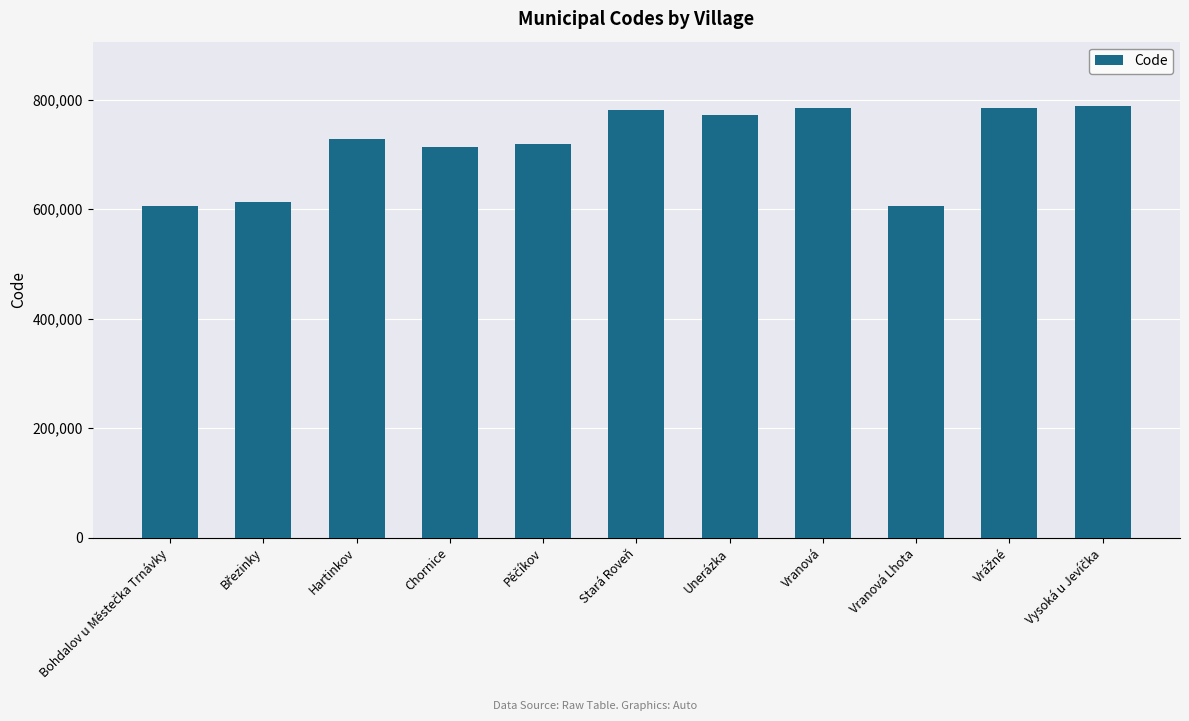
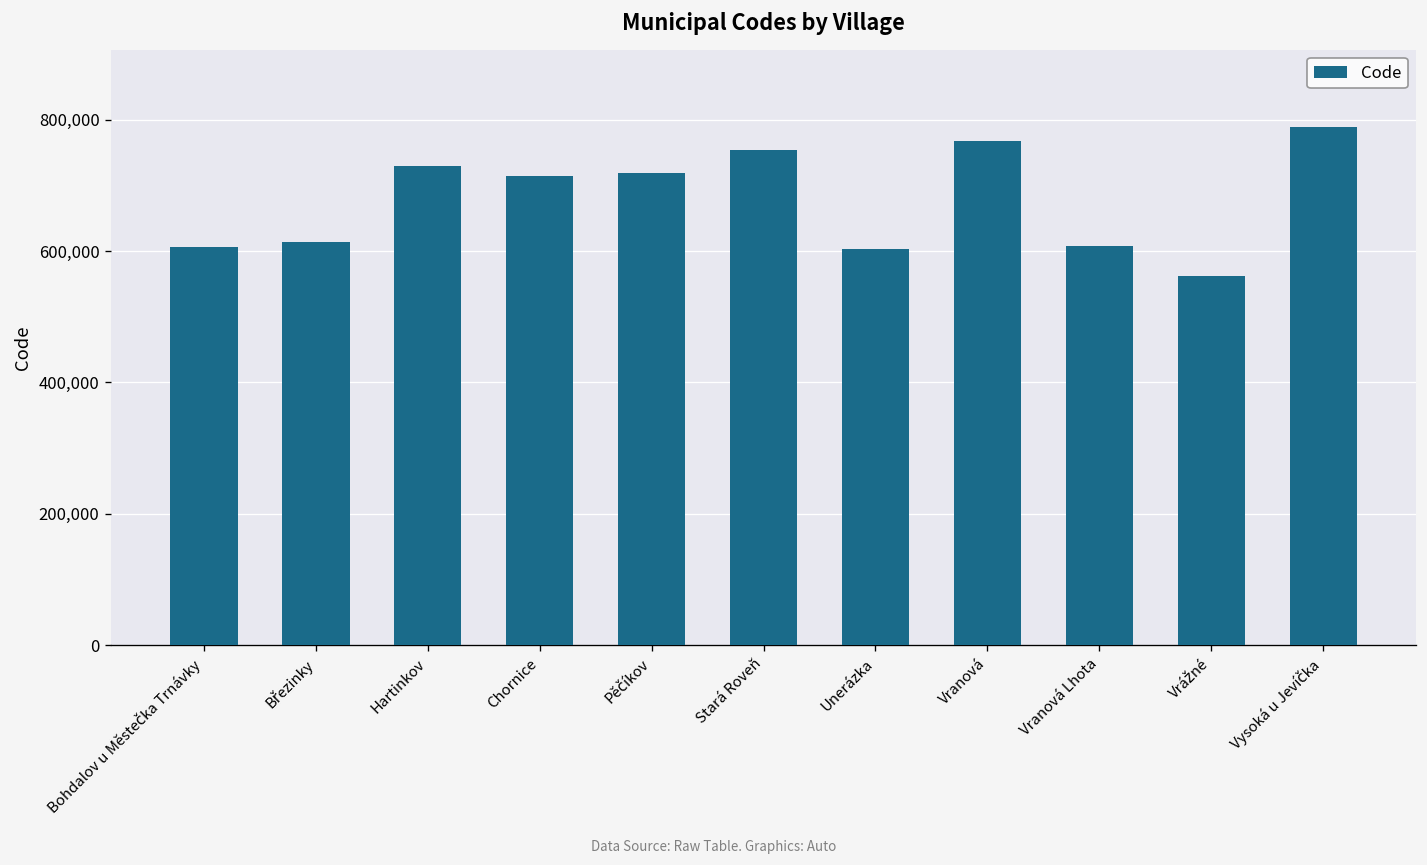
  {
    "Bohdalov u Městečka Trnávky": "610,000",
    "Březinky": "610,000",
    "Hartinkov": "730,000",
    "Chornice": "710,000",
    "Pěčíkov": "720,000",
-   "Stará Roveň": "780,000",
-   "Unerázka": "770,000",
-   "Vranová": "790,000",
+   "Stará Roveň": "750,000",
+   "Unerázka": "600,000",
+   "Vranová": "770,000",
    "Vranová Lhota": "610,000",
-   "Vrážné": "790,000",
+   "Vrážné": "560,000",
    "Vysoká u Jevíčka": "790,000"
  }
